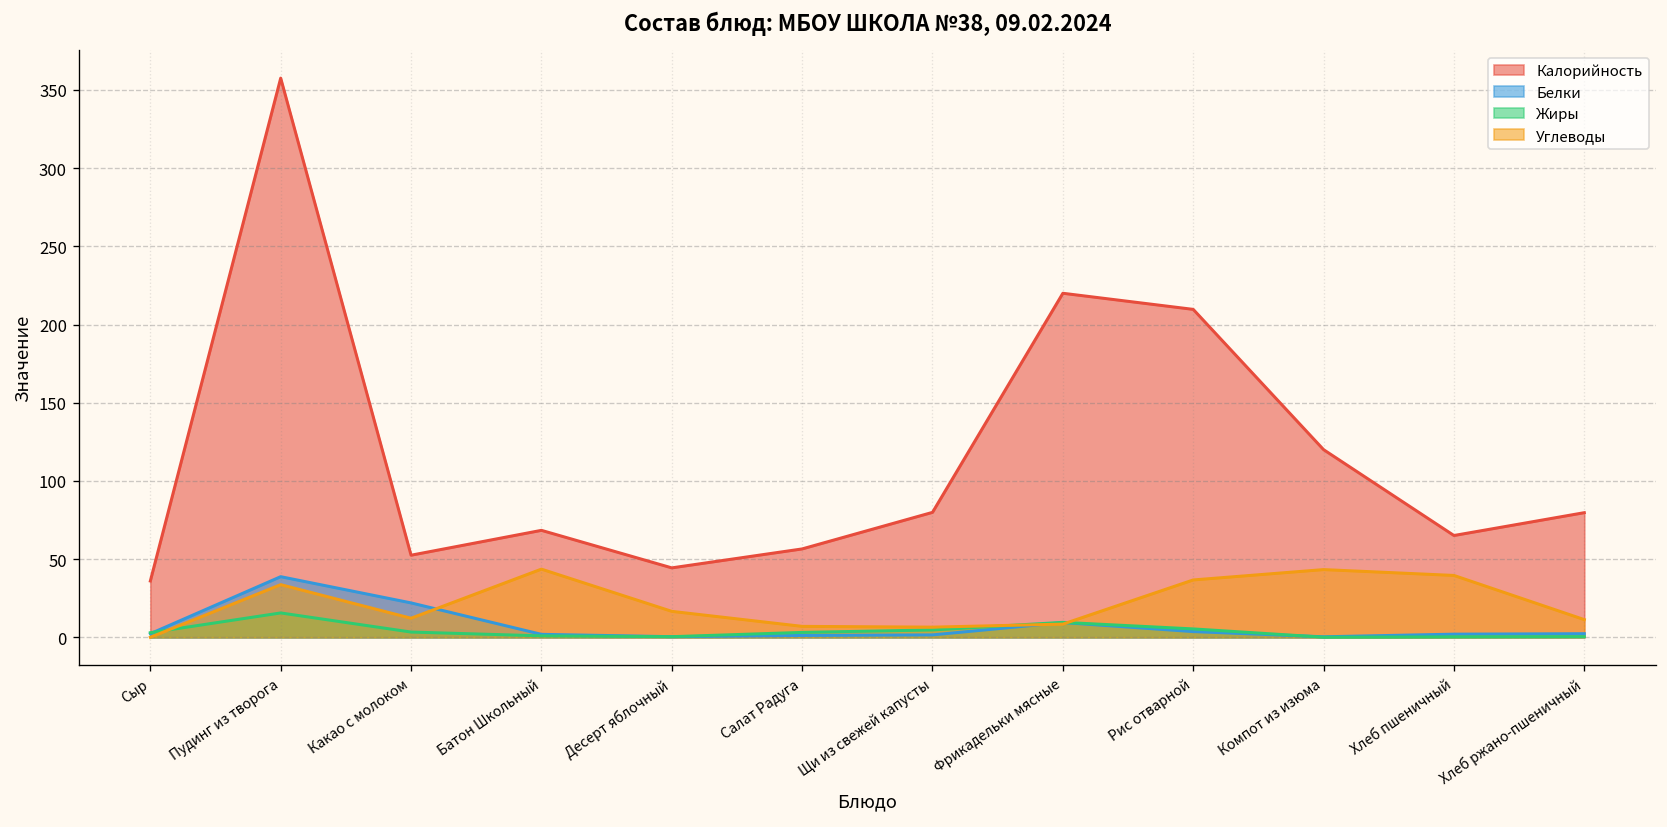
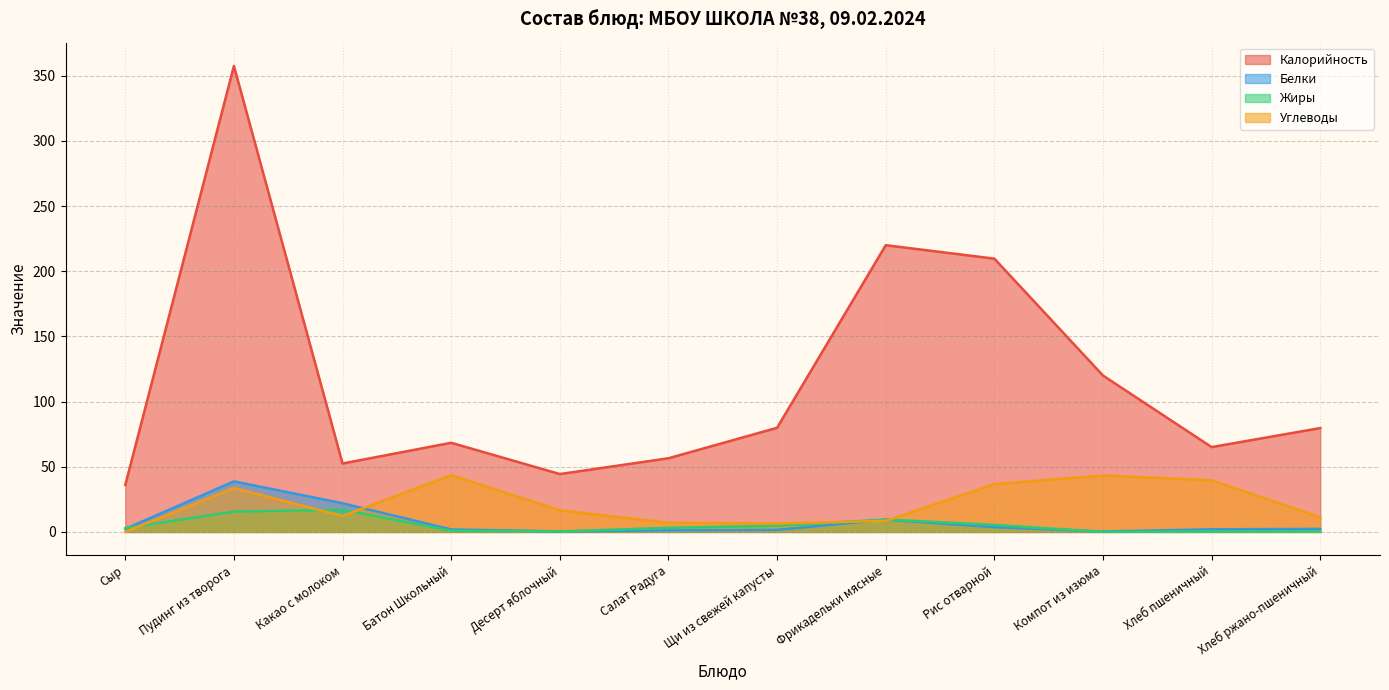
  {
    "Калорийность": {
      "Сыр": 36,
      "Пудинг из творога": 358,
      "Какао с молоком": 53,
      "Батон Школьный": 68,
      "Десерт яблочный": 44,
      "Салат Радуга": 57,
      "Щи из свежей капусты": 80,
      "Фрикадельки мясные": 220,
      "Рис отварной": 210,
      "Компот из изюма": 120,
      "Хлеб пшеничный": 65,
      "Хлеб ржано-пшеничный": 80
    },
    "Белки": {
      "Пудинг из творога": 39,
      "Какао с молоком": 22,
      "Салат Радуга": 1,
      "Щи из свежей капусты": 2
    },
    "Жиры": {
      "Пудинг из творога": 16,
-     "Какао с молоком": 3,
+     "Какао с молоком": 17,
      "Салат Радуга": 3
    },
    "Углеводы": {
      "Сыр": 0,
      "Пудинг из творога": 34,
      "Какао с молоком": 12,
      "Батон Школьный": 44,
      "Десерт яблочный": 17,
      "Салат Радуга": 7,
      "Рис отварной": 37,
      "Компот из изюма": 43,
      "Хлеб пшеничный": 40,
      "Хлеб ржано-пшеничный": 11
    }
  }
